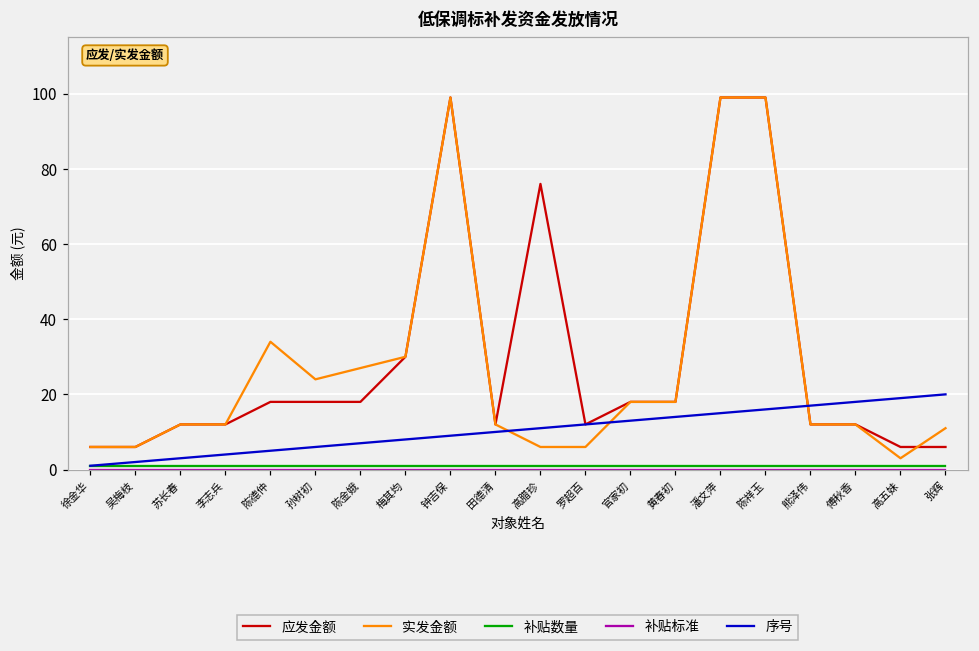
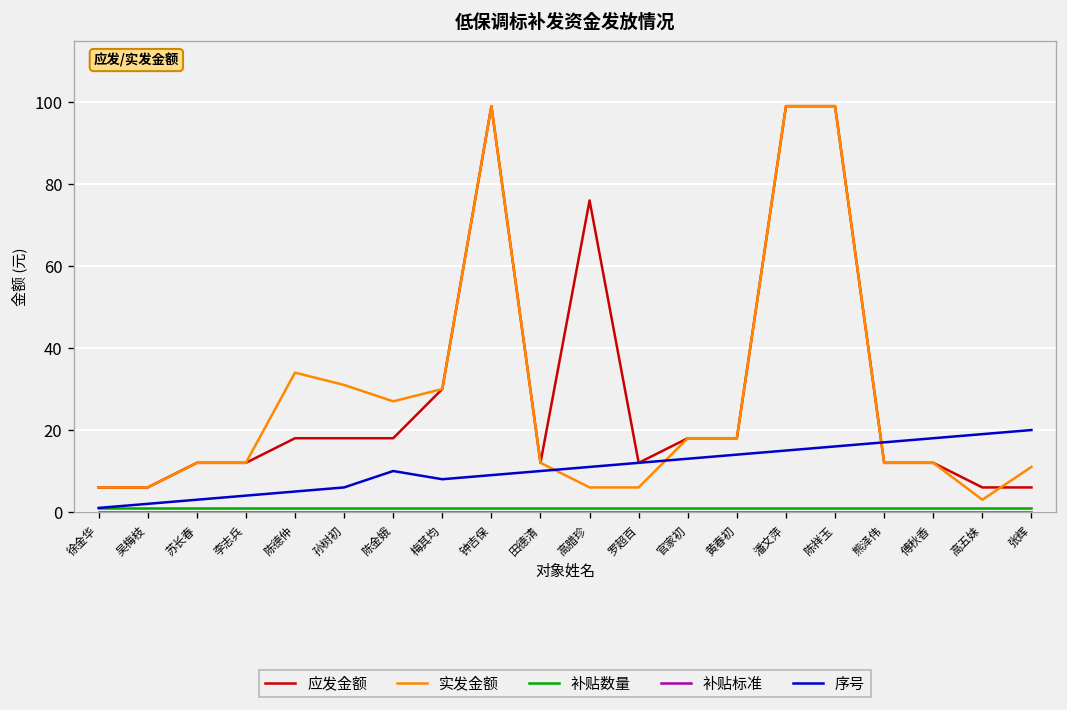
  {
    "应发金额": {
      "陈德仲": 18,
      "孙树初": 18,
      "陈金娥": 18,
      "高腊珍": 76,
      "高五妹": 6,
      "张辉": 6
    },
    "实发金额": {
      "陈德仲": 34,
-     "孙树初": 24,
+     "孙树初": 31,
      "陈金娥": 27,
      "高腊珍": 6,
      "罗超百": 6,
      "高五妹": 3,
      "张辉": 11
    },
    "补贴数量": {
      "吴梅枝": 1,
      "苏长春": 1,
      "李志兵": 1,
      "陈德仲": 1,
      "孙树初": 1,
      "陈金娥": 1,
      "梅其均": 1,
      "钟吉保": 1,
      "田德清": 1,
      "高腊珍": 1,
      "罗超百": 1,
      "官家初": 1,
      "黄春初": 1,
      "潘文萍": 1,
      "陈祥玉": 1,
      "熊泽伟": 1,
      "傅秋香": 1,
      "高五妹": 1,
      "张辉": 1
    },
    "补贴标准": {
      "徐金华": 0,
      "吴梅枝": 0,
      "苏长春": 0,
      "李志兵": 0,
      "陈德仲": 0,
      "孙树初": 0,
      "陈金娥": 0,
      "梅其均": 0,
      "钟吉保": 0,
      "田德清": 0,
      "高腊珍": 0,
      "罗超百": 0,
      "官家初": 0,
      "黄春初": 0,
      "潘文萍": 0,
      "陈祥玉": 0,
      "熊泽伟": 0,
      "傅秋香": 0,
      "高五妹": 0,
      "张辉": 0
    },
    "序号": {
      "吴梅枝": 2,
      "苏长春": 3,
      "李志兵": 4,
      "陈德仲": 5,
      "孙树初": 6,
-     "陈金娥": 7,
+     "陈金娥": 10,
      "梅其均": 8,
      "钟吉保": 9,
      "田德清": 10,
      "高腊珍": 11,
      "官家初": 13,
      "黄春初": 14,
      "潘文萍": 15,
      "陈祥玉": 16,
      "熊泽伟": 17,
      "傅秋香": 18,
      "高五妹": 19,
      "张辉": 20
    }
  }
